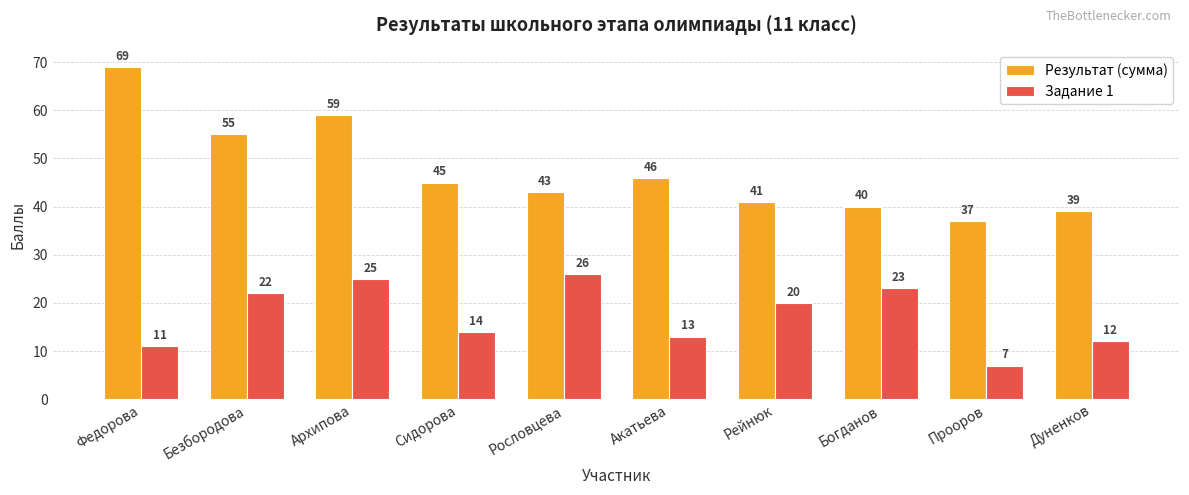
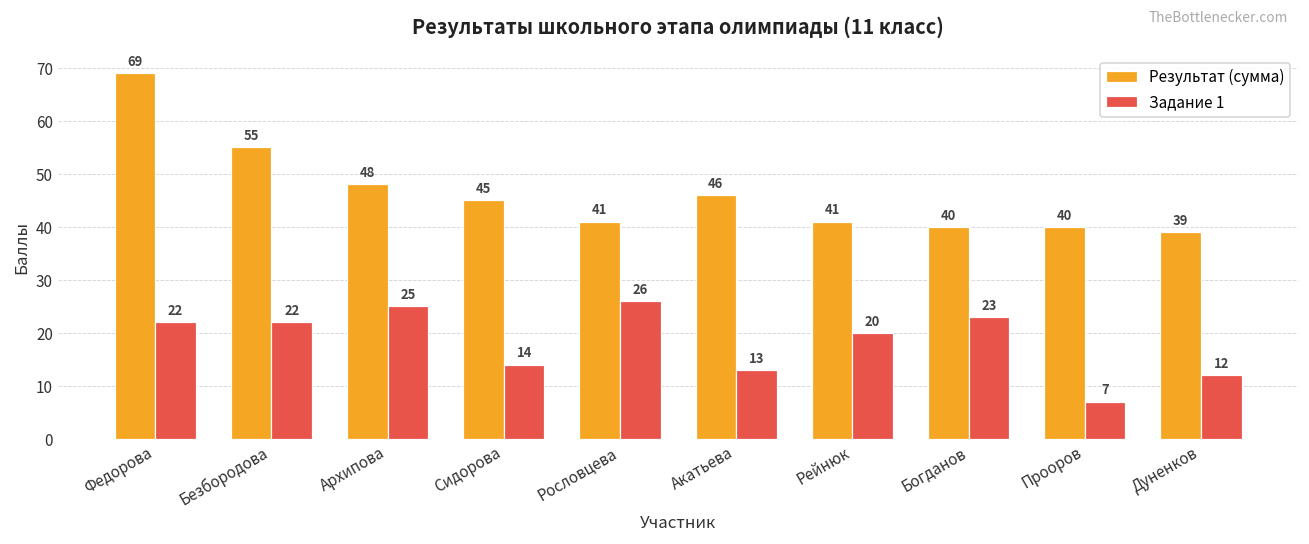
  {
    "Результат (сумма)": {
      "Федорова": 69,
      "Безбородова": 55,
-     "Архипова": 59,
+     "Архипова": 48,
      "Сидорова": 45,
-     "Рословцева": 43,
+     "Рословцева": 41,
      "Акатьева": 46,
      "Рейнюк": 41,
      "Богданов": 40,
-     "Прооров": 37,
+     "Прооров": 40,
      "Дуненков": 39
    },
    "Задание 1": {
-     "Федорова": 11,
+     "Федорова": 22,
      "Безбородова": 22,
      "Архипова": 25,
      "Сидорова": 14,
      "Рословцева": 26,
      "Акатьева": 13,
      "Рейнюк": 20,
      "Богданов": 23,
      "Прооров": 7,
      "Дуненков": 12
    }
  }
